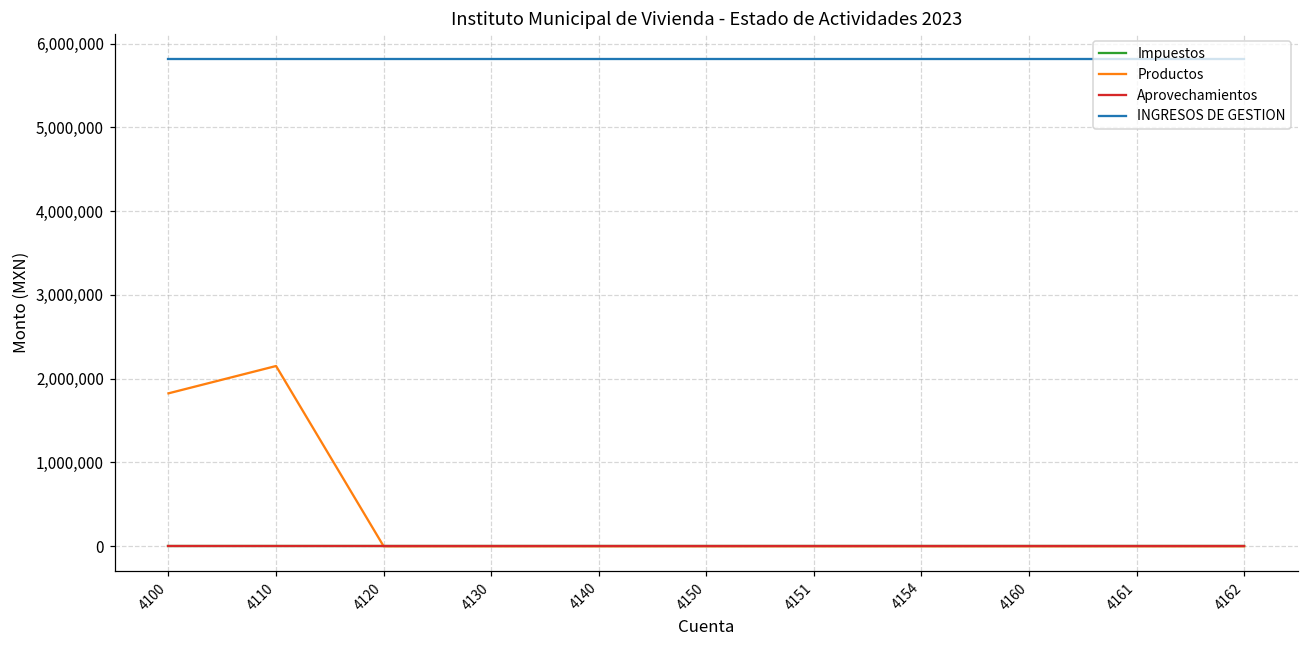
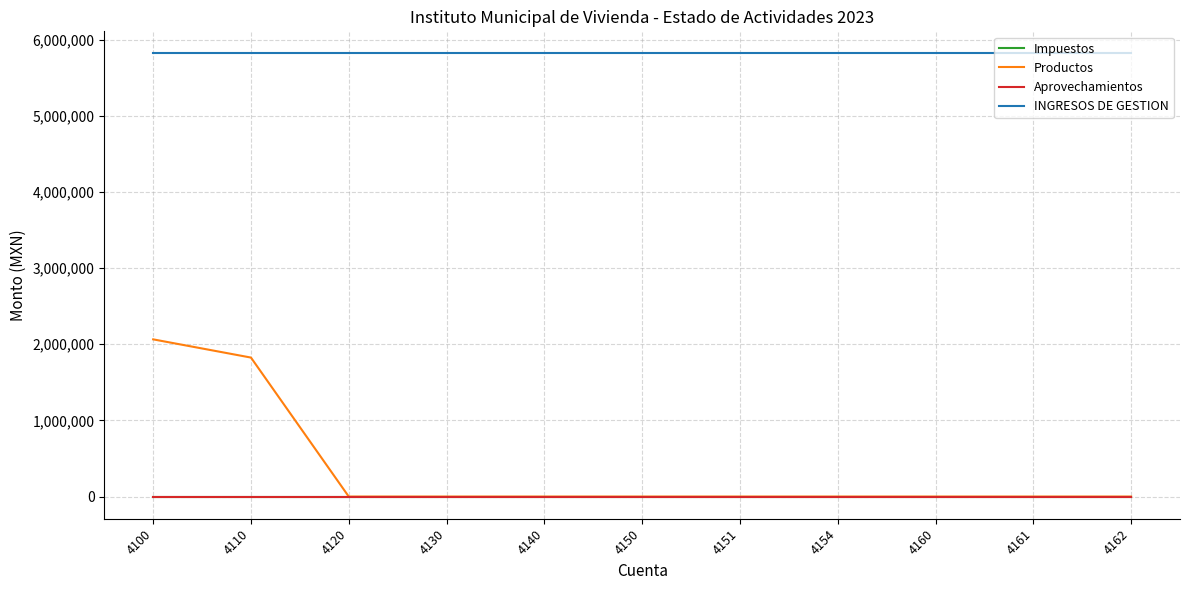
  {
    "Aprovechamientos": {
      "4100": "0",
      "4110": "0"
    },
    "Productos": {
-     "4100": "1,800,000",
-     "4110": "2,200,000"
+     "4100": "2,100,000",
+     "4110": "1,800,000"
    },
    "INGRESOS DE GESTION": {
      "4100": "5,800,000",
      "4110": "5,800,000",
      "4120": "5,800,000",
      "4130": "5,800,000",
      "4140": "5,800,000",
      "4150": "5,800,000",
      "4151": "5,800,000",
      "4154": "5,800,000",
      "4160": "5,800,000"
    }
  }
